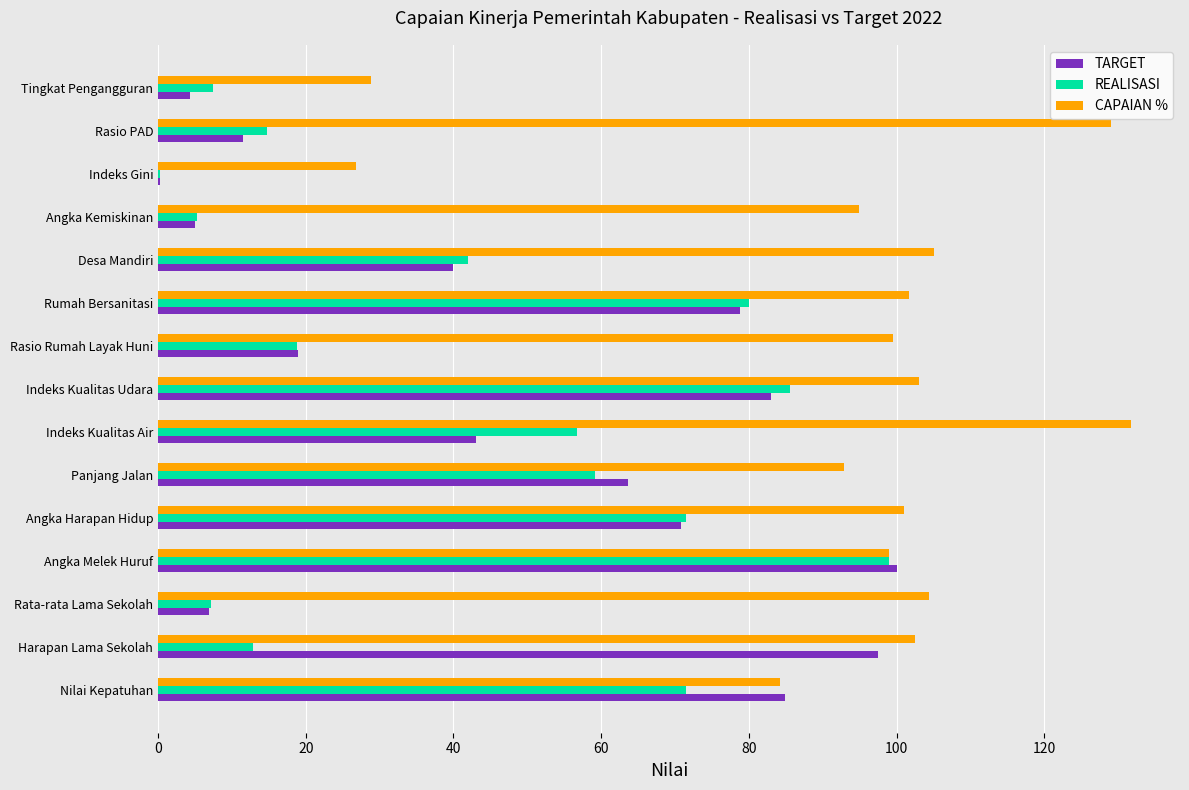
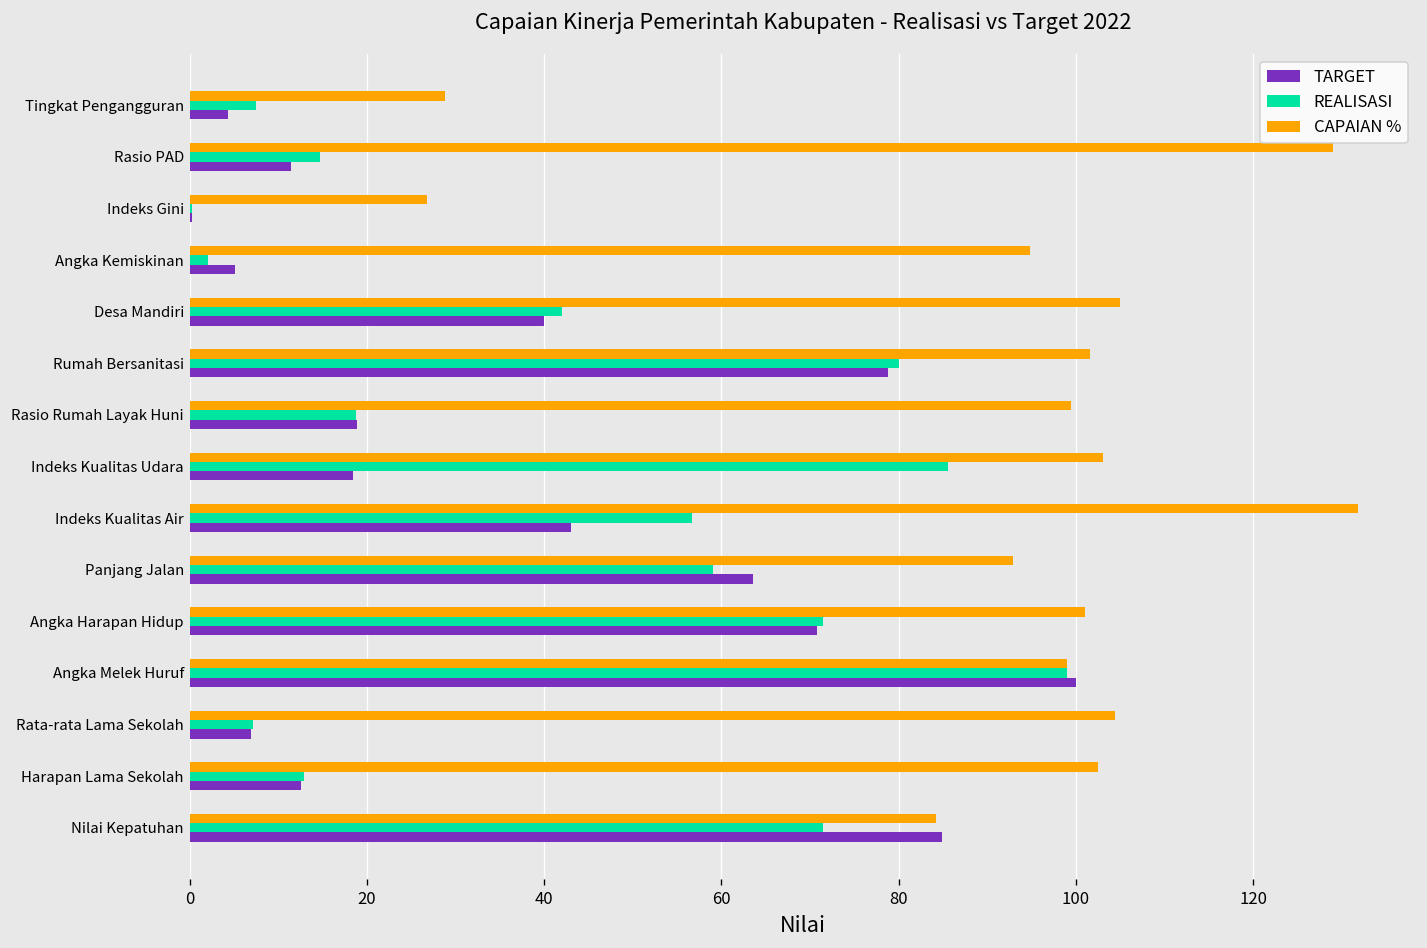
  {
    "TARGET": {
      "Tingkat Pengangguran": 4,
      "Rasio PAD": 11,
      "Angka Kemiskinan": 5,
      "Desa Mandiri": 40,
      "Rumah Bersanitasi": 79,
      "Rasio Rumah Layak Huni": 19,
-     "Indeks Kualitas Udara": 83,
+     "Indeks Kualitas Udara": 18,
      "Indeks Kualitas Air": 43,
      "Panjang Jalan": 64,
      "Angka Harapan Hidup": 71,
      "Angka Melek Huruf": 100,
      "Rata-rata Lama Sekolah": 7,
-     "Harapan Lama Sekolah": 98,
+     "Harapan Lama Sekolah": 13,
      "Nilai Kepatuhan": 85
    },
    "REALISASI": {
      "Tingkat Pengangguran": 7,
      "Rasio PAD": 15,
-     "Angka Kemiskinan": 5,
+     "Angka Kemiskinan": 2,
      "Desa Mandiri": 42,
      "Rumah Bersanitasi": 80,
      "Rasio Rumah Layak Huni": 19,
      "Indeks Kualitas Udara": 86,
      "Indeks Kualitas Air": 57,
      "Panjang Jalan": 59,
      "Angka Harapan Hidup": 71,
      "Angka Melek Huruf": 99,
      "Rata-rata Lama Sekolah": 7,
      "Harapan Lama Sekolah": 13,
      "Nilai Kepatuhan": 71
    },
    "CAPAIAN %": {
      "Tingkat Pengangguran": 29,
      "Rasio PAD": 129,
      "Indeks Gini": 27,
      "Angka Kemiskinan": 95,
      "Desa Mandiri": 105,
      "Rumah Bersanitasi": 102,
      "Rasio Rumah Layak Huni": 99,
      "Indeks Kualitas Udara": 103,
      "Indeks Kualitas Air": 132,
      "Panjang Jalan": 93,
      "Angka Harapan Hidup": 101,
      "Angka Melek Huruf": 99,
      "Rata-rata Lama Sekolah": 104,
      "Harapan Lama Sekolah": 103,
      "Nilai Kepatuhan": 84
    }
  }
